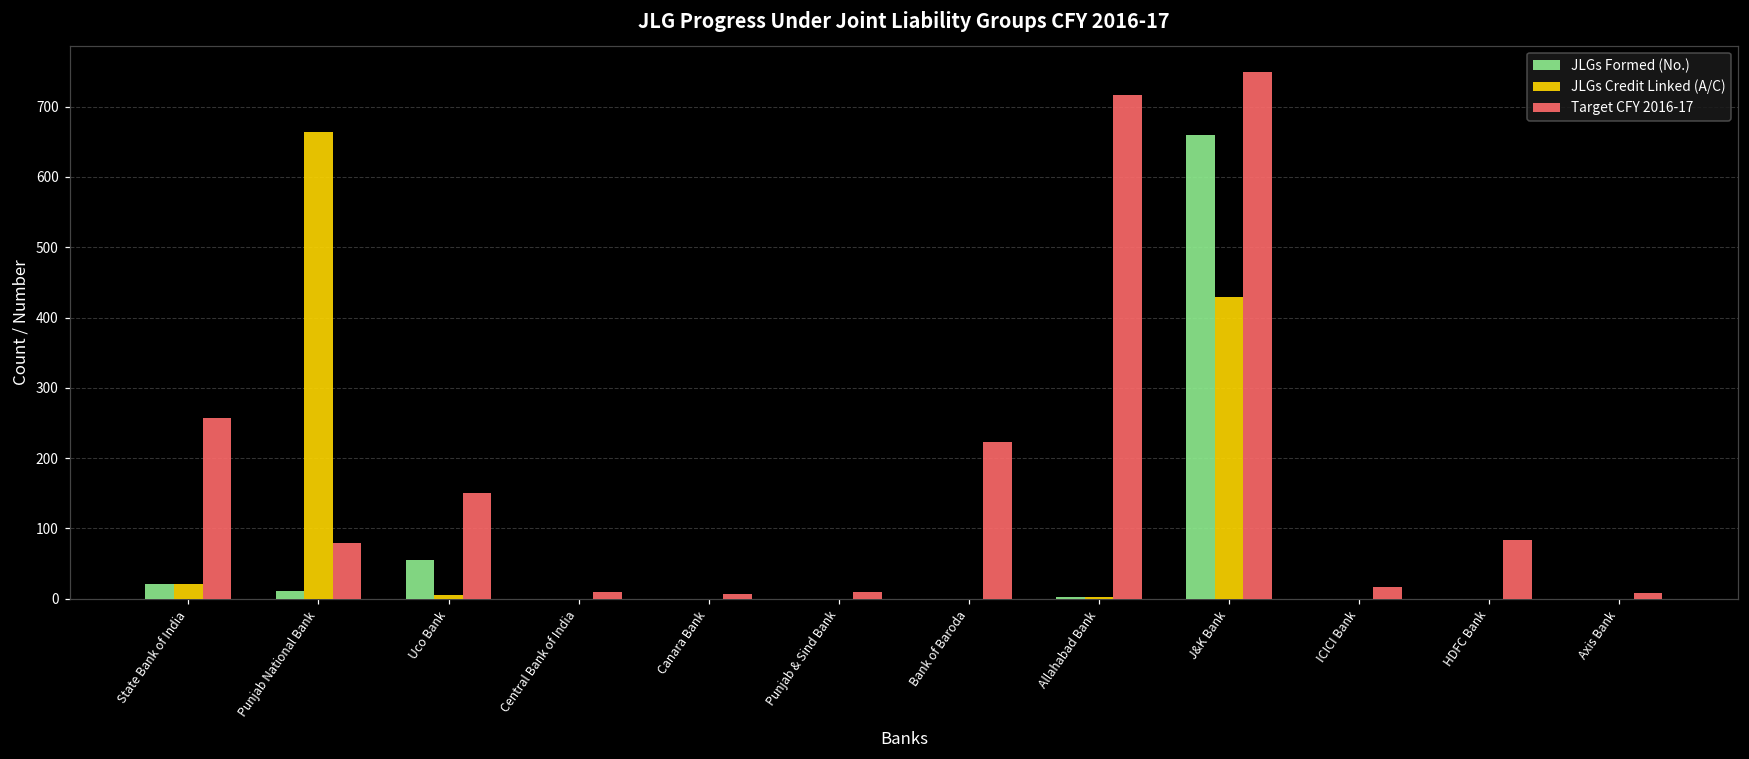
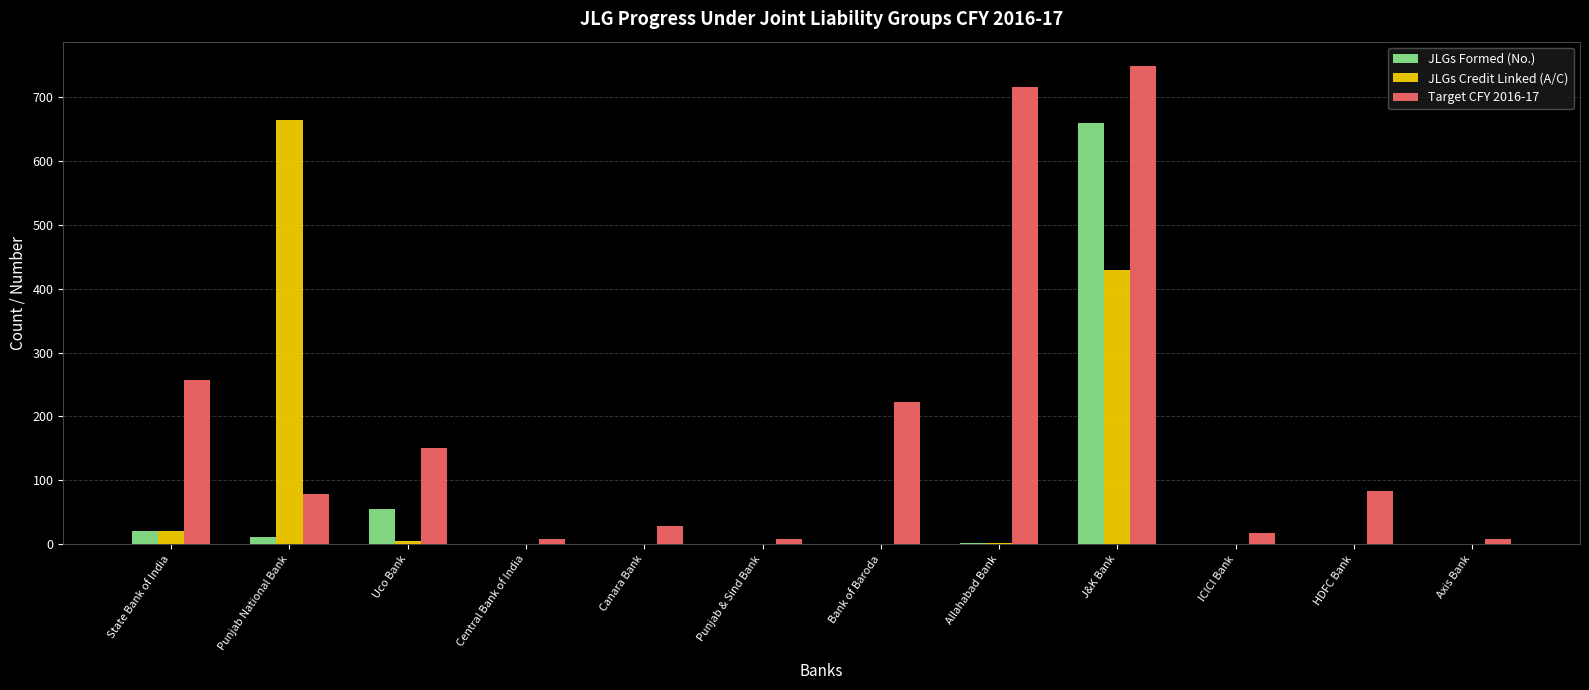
  {
    "JLGs Formed (No.)": {
      "State Bank of India": 20,
      "Punjab National Bank": 10,
      "Uco Bank": 60,
      "Central Bank of India": 0,
      "Canara Bank": 0,
      "Punjab & Sind Bank": 0,
      "Bank of Baroda": 0,
      "J&K Bank": 660,
      "ICICI Bank": 0,
      "HDFC Bank": 0,
      "Axis Bank": 0
    },
    "JLGs Credit Linked (A/C)": {
      "State Bank of India": 20,
      "Punjab National Bank": 660,
      "Uco Bank": 10,
      "Central Bank of India": 0,
      "Canara Bank": 0,
      "Punjab & Sind Bank": 0,
      "Bank of Baroda": 0,
      "J&K Bank": 430,
      "ICICI Bank": 0,
      "HDFC Bank": 0,
      "Axis Bank": 0
    },
    "Target CFY 2016-17": {
      "State Bank of India": 260,
      "Punjab National Bank": 80,
      "Uco Bank": 150,
      "Central Bank of India": 10,
-     "Canara Bank": 10,
+     "Canara Bank": 30,
      "Punjab & Sind Bank": 10,
      "Bank of Baroda": 220,
      "Allahabad Bank": 720,
      "J&K Bank": 750,
      "ICICI Bank": 20,
      "HDFC Bank": 80,
      "Axis Bank": 10
    }
  }
